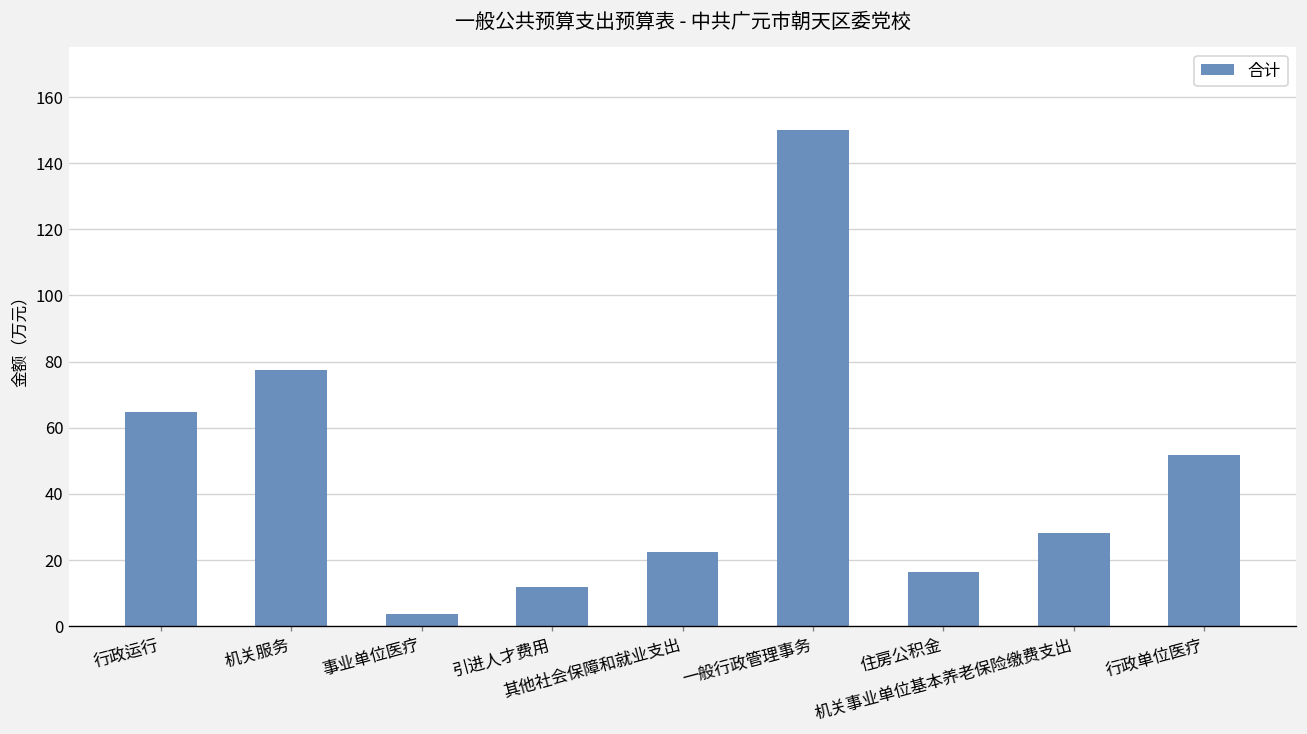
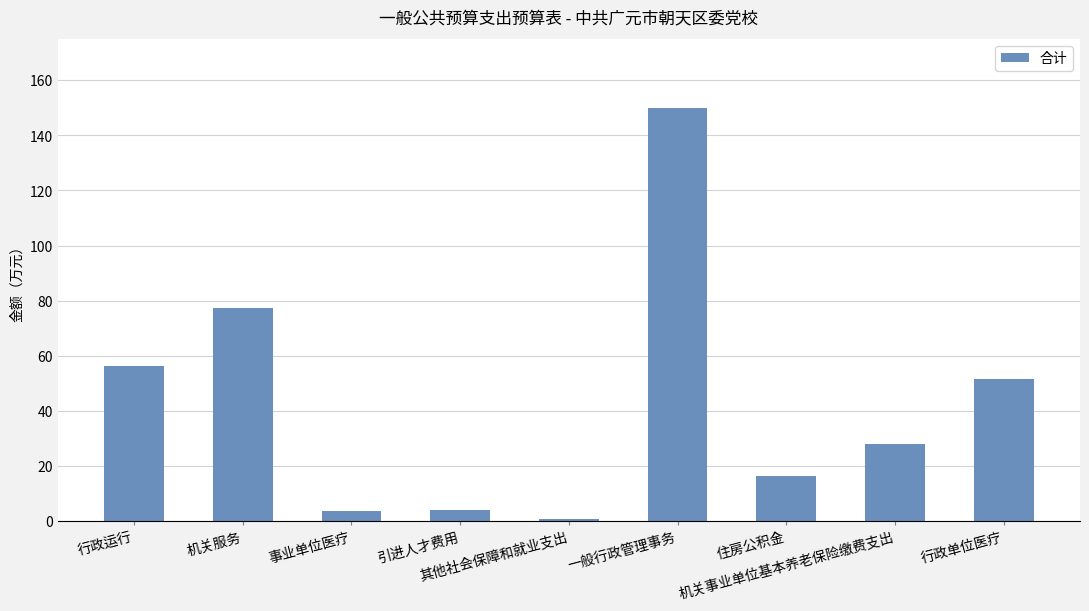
  {
-   "行政运行": 65,
+   "行政运行": 56,
    "机关服务": 77,
    "事业单位医疗": 4,
-   "引进人才费用": 12,
-   "其他社会保障和就业支出": 23,
+   "引进人才费用": 4,
+   "其他社会保障和就业支出": 1,
    "一般行政管理事务": 150,
    "住房公积金": 16,
    "机关事业单位基本养老保险缴费支出": 28,
    "行政单位医疗": 52
  }
